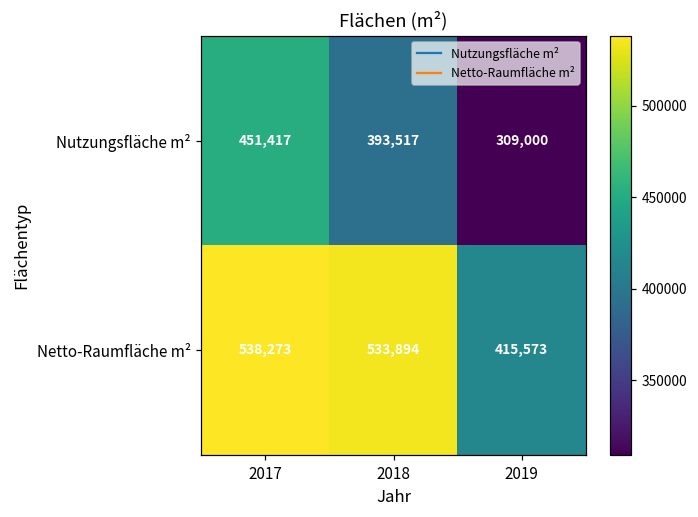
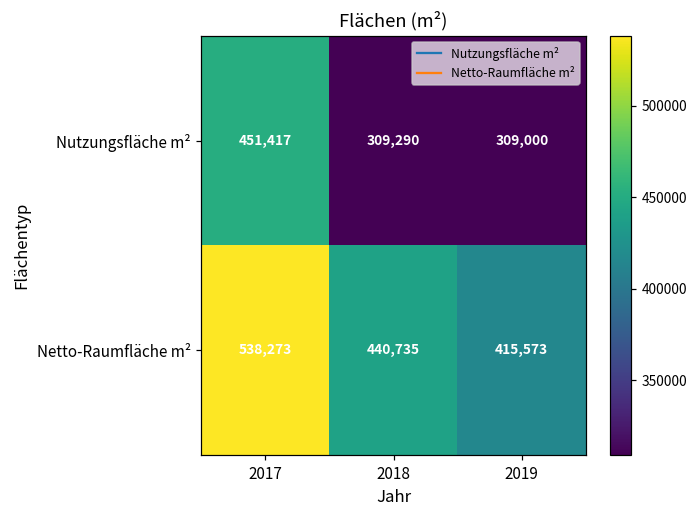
  {
    "Nutzungsfläche m²": {
      "2017": "451,417",
-     "2018": "393,517",
+     "2018": "309,290",
      "2019": "309,000"
    },
    "Netto-Raumfläche m²": {
      "2017": "538,273",
-     "2018": "533,894",
+     "2018": "440,735",
      "2019": "415,573"
    }
  }
